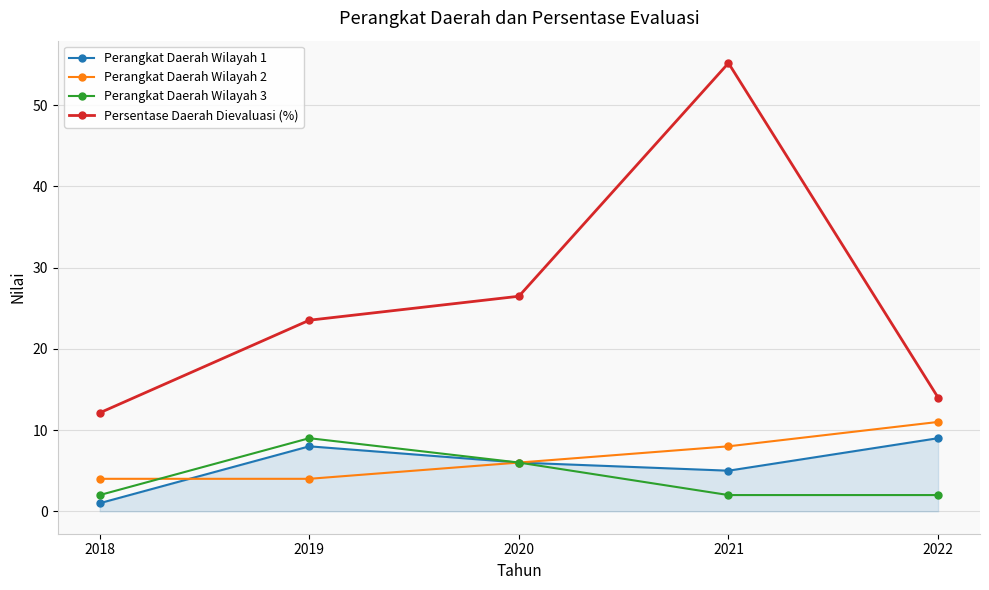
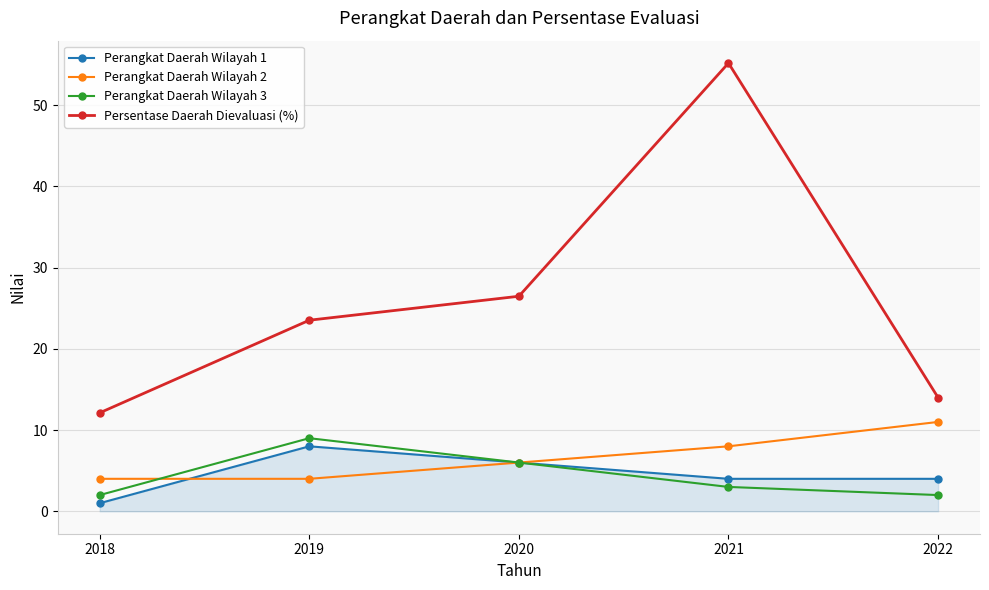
  {
    "Perangkat Daerah Wilayah 1": {
      "2018": 1,
      "2019": 8,
-     "2021": 5,
-     "2022": 9
+     "2021": 4,
+     "2022": 4
    },
    "Perangkat Daerah Wilayah 2": {
      "2018": 4,
      "2019": 4,
      "2021": 8,
      "2022": 11
    },
    "Perangkat Daerah Wilayah 3": {
      "2018": 2,
      "2019": 9,
-     "2021": 2,
+     "2021": 3,
      "2022": 2
    },
    "Persentase Daerah Dievaluasi (%)": {
      "2018": 12,
      "2019": 24,
      "2020": 26,
      "2021": 55,
      "2022": 14
    }
  }
